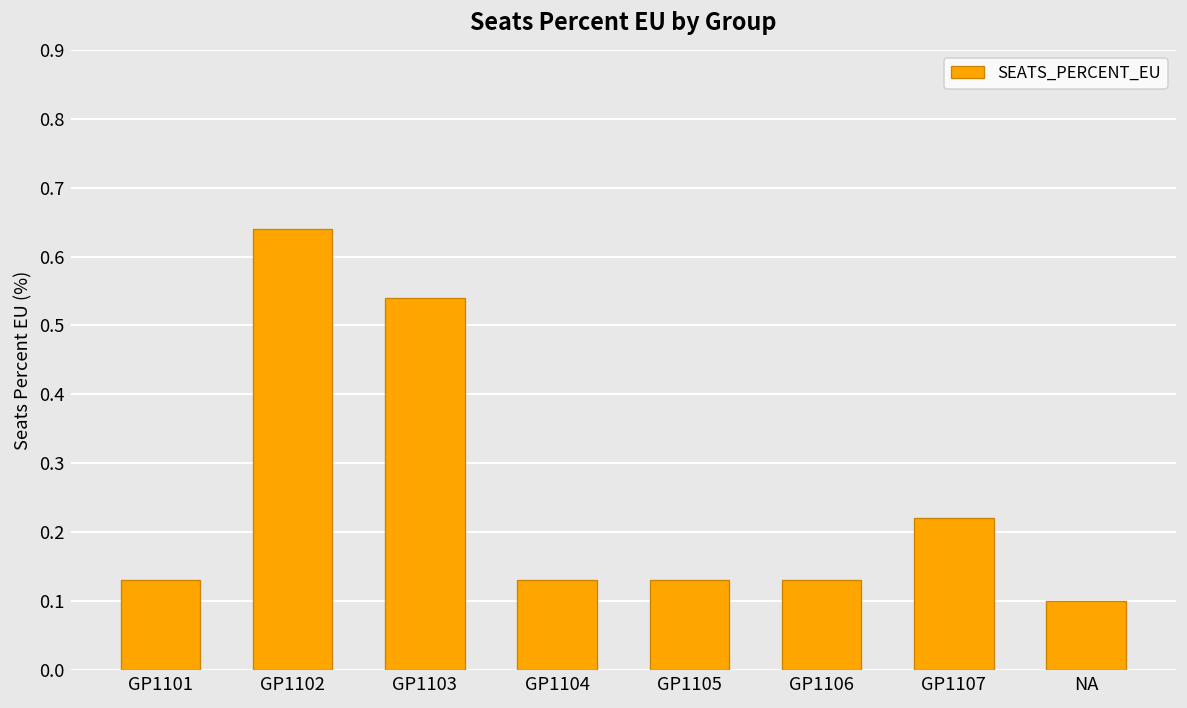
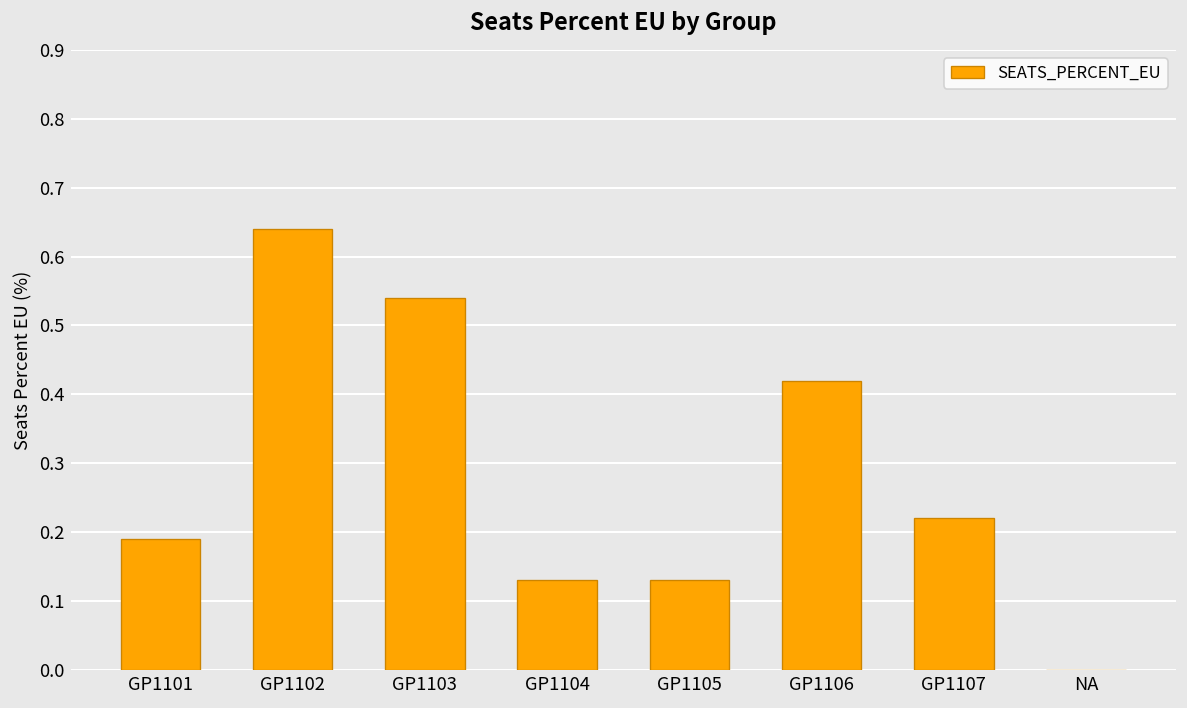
  {
-   "GP1101": 0.13,
+   "GP1101": 0.19,
    "GP1102": 0.64,
    "GP1103": 0.54,
    "GP1104": 0.13,
    "GP1105": 0.13,
-   "GP1106": 0.13,
+   "GP1106": 0.42,
    "GP1107": 0.22,
-   "NA": 0.1
+   "NA": 0.0
  }
